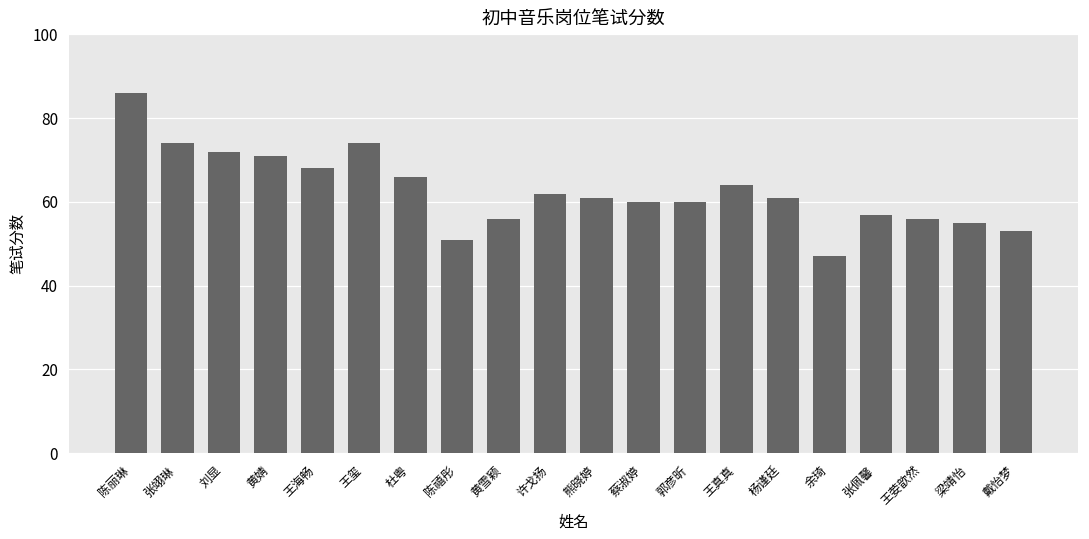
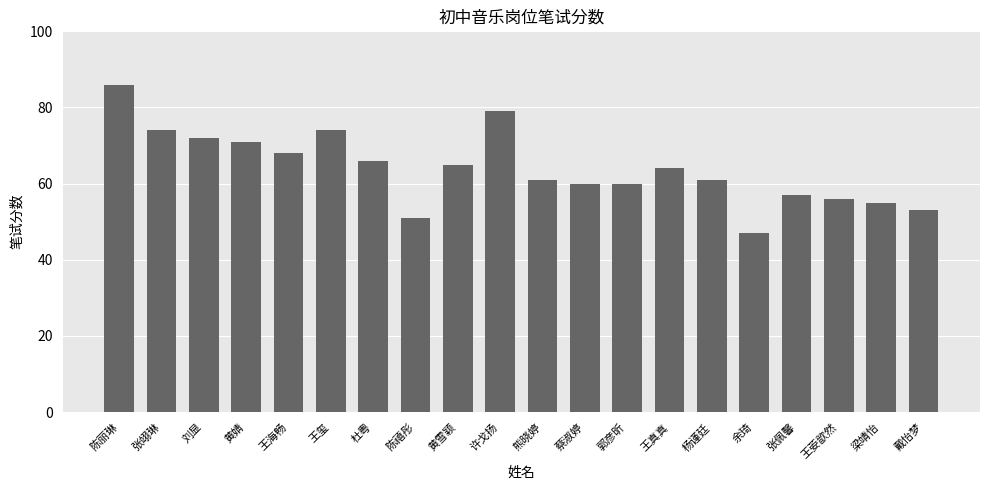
  {
    "陈丽琳": 86,
    "张翊琳": 74,
    "刘显": 72,
    "黄婧": 71,
    "王海畅": 68,
    "王玺": 74,
    "杜粤": 66,
    "陈禧彤": 51,
-   "黄雪颖": 56,
-   "许戈扬": 62,
+   "黄雪颖": 65,
+   "许戈扬": 79,
    "熊晓婷": 61,
    "蔡淑婷": 60,
    "郭彦昕": 60,
    "王真真": 64,
    "杨谨廷": 61,
    "余琦": 47,
    "张佩馨": 57,
    "王荌歆然": 56,
    "梁靖怡": 55,
    "戴怡梦": 53
  }
